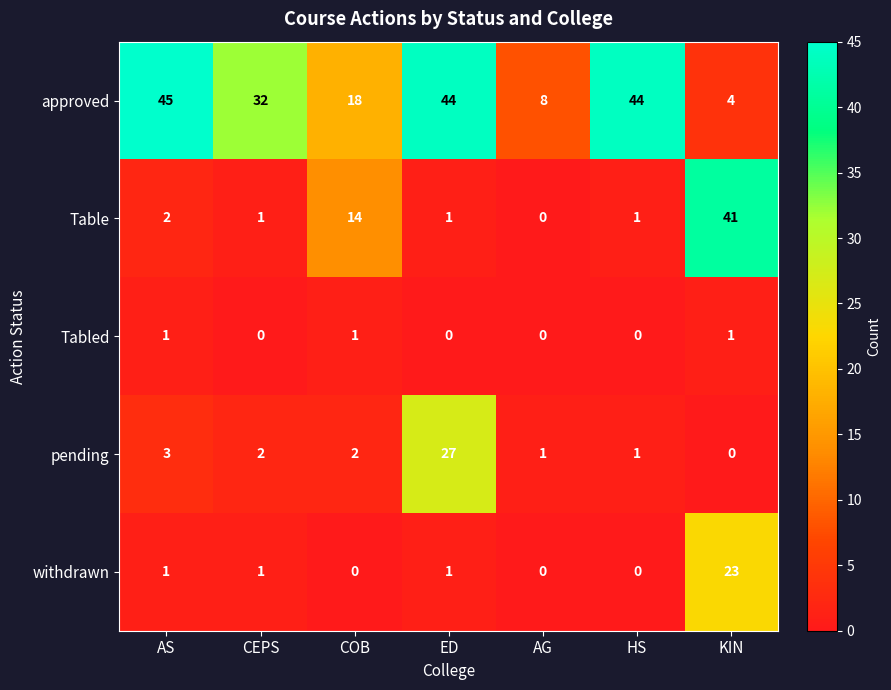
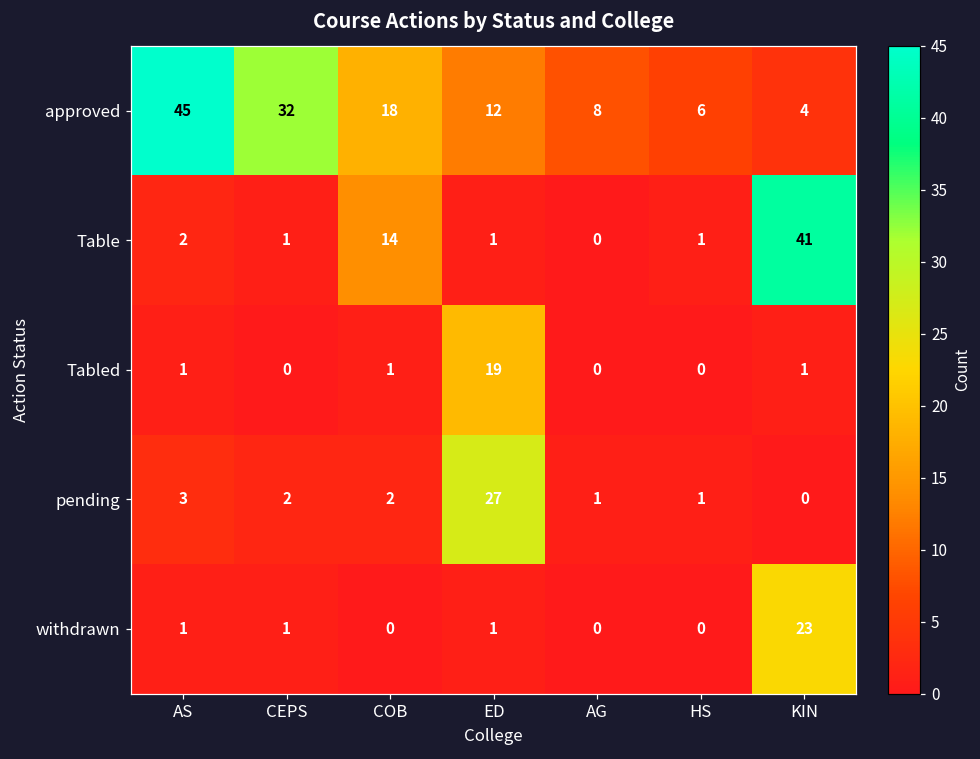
  {
    "approved": {
      "AS": 45,
      "CEPS": 32,
      "COB": 18,
-     "ED": 44,
+     "ED": 12,
      "AG": 8,
-     "HS": 44,
+     "HS": 6,
      "KIN": 4
    },
    "Table": {
      "AS": 2,
      "CEPS": 1,
      "COB": 14,
      "ED": 1,
      "AG": 0,
      "HS": 1,
      "KIN": 41
    },
    "Tabled": {
      "AS": 1,
      "CEPS": 0,
      "COB": 1,
-     "ED": 0,
+     "ED": 19,
      "AG": 0,
      "HS": 0,
      "KIN": 1
    },
    "pending": {
      "AS": 3,
      "CEPS": 2,
      "COB": 2,
      "ED": 27,
      "AG": 1,
      "HS": 1,
      "KIN": 0
    },
    "withdrawn": {
      "AS": 1,
      "CEPS": 1,
      "COB": 0,
      "ED": 1,
      "AG": 0,
      "HS": 0,
      "KIN": 23
    }
  }
